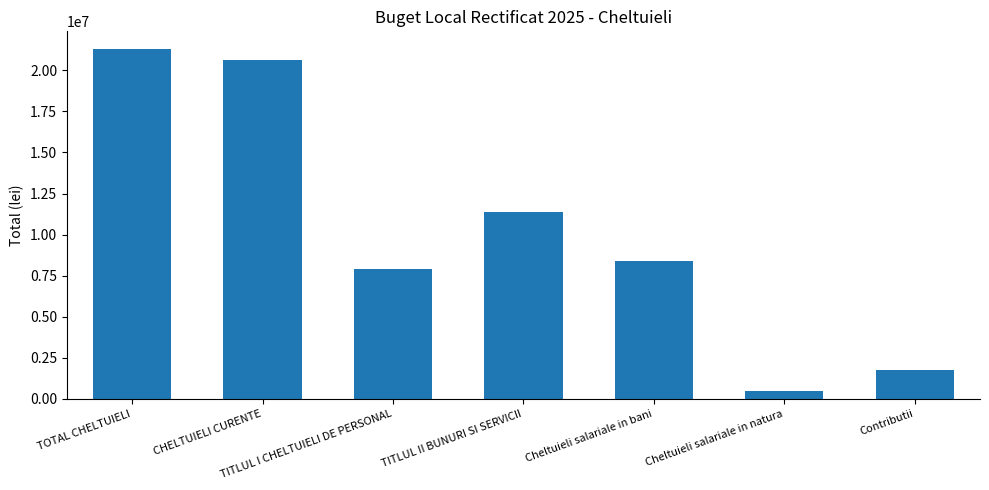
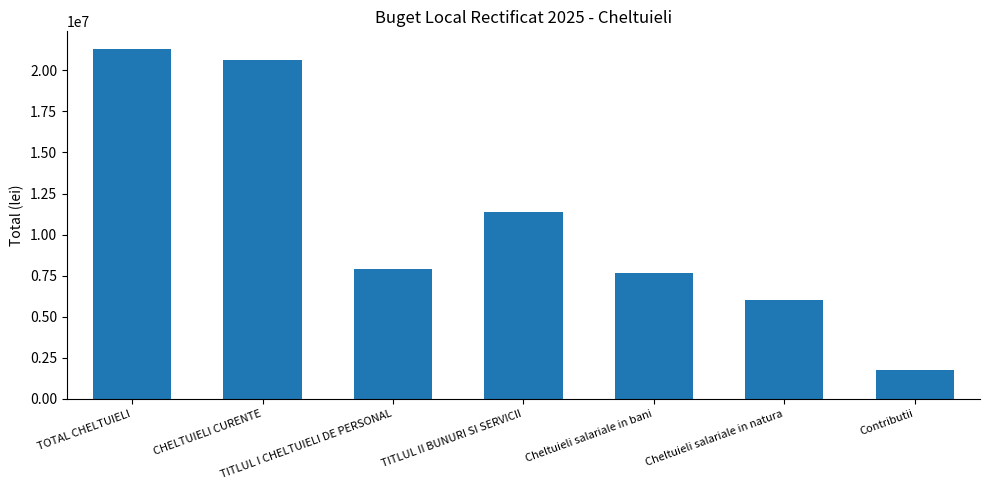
  {
    "TOTAL CHELTUIELI": 21300000,
    "CHELTUIELI CURENTE": 20600000,
    "TITLUL I CHELTUIELI DE PERSONAL": 7900000,
    "TITLUL II BUNURI SI SERVICII": 11400000,
-   "Cheltuieli salariale in bani": 8400000,
-   "Cheltuieli salariale in natura": 500000,
+   "Cheltuieli salariale in bani": 7600000,
+   "Cheltuieli salariale in natura": 6000000,
    "Contributii": 1800000
  }
